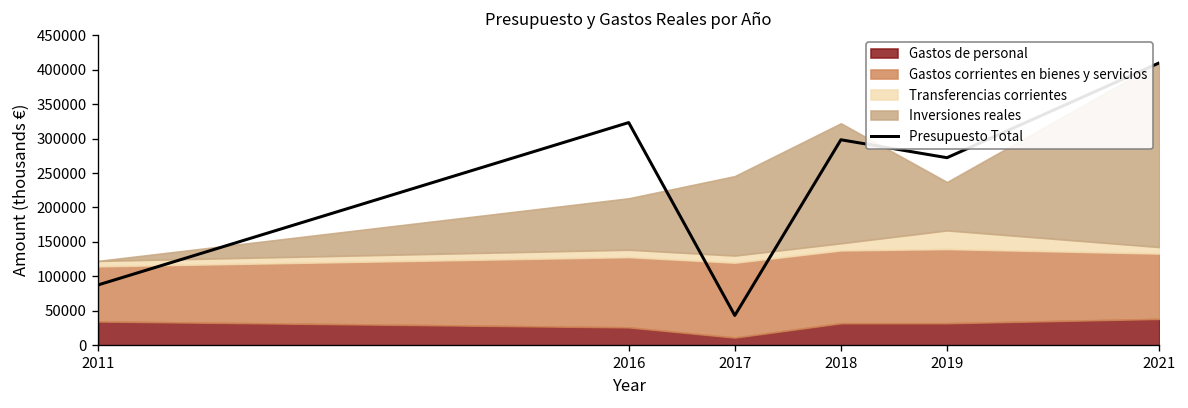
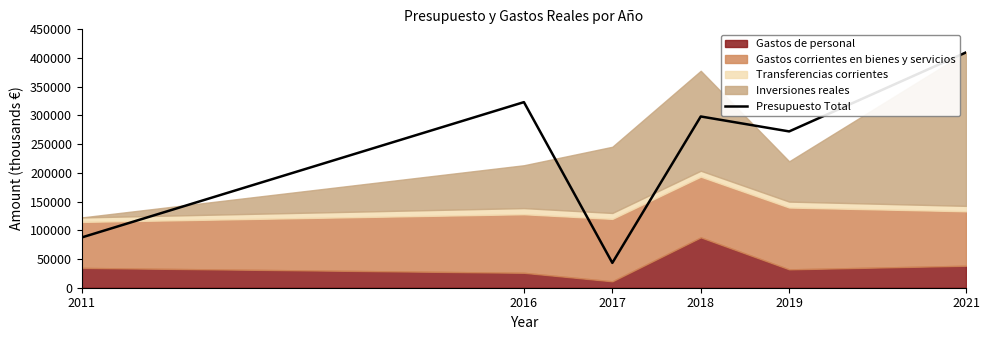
  {
    "Presupuesto Total": {
      "2011": 90000,
      "2016": 320000,
      "2017": 40000,
      "2018": 300000,
      "2019": 270000
    },
    "Gastos de personal": {
      "2011": 30000,
      "2016": 30000,
      "2017": 10000,
-     "2018": 30000,
+     "2018": 90000,
      "2019": 30000,
      "2021": 40000
    },
    "Transferencias corrientes": {
      "2016": 10000,
      "2017": 10000,
      "2018": 10000,
-     "2019": 30000,
+     "2019": 10000,
      "2021": 10000
    }
  }
